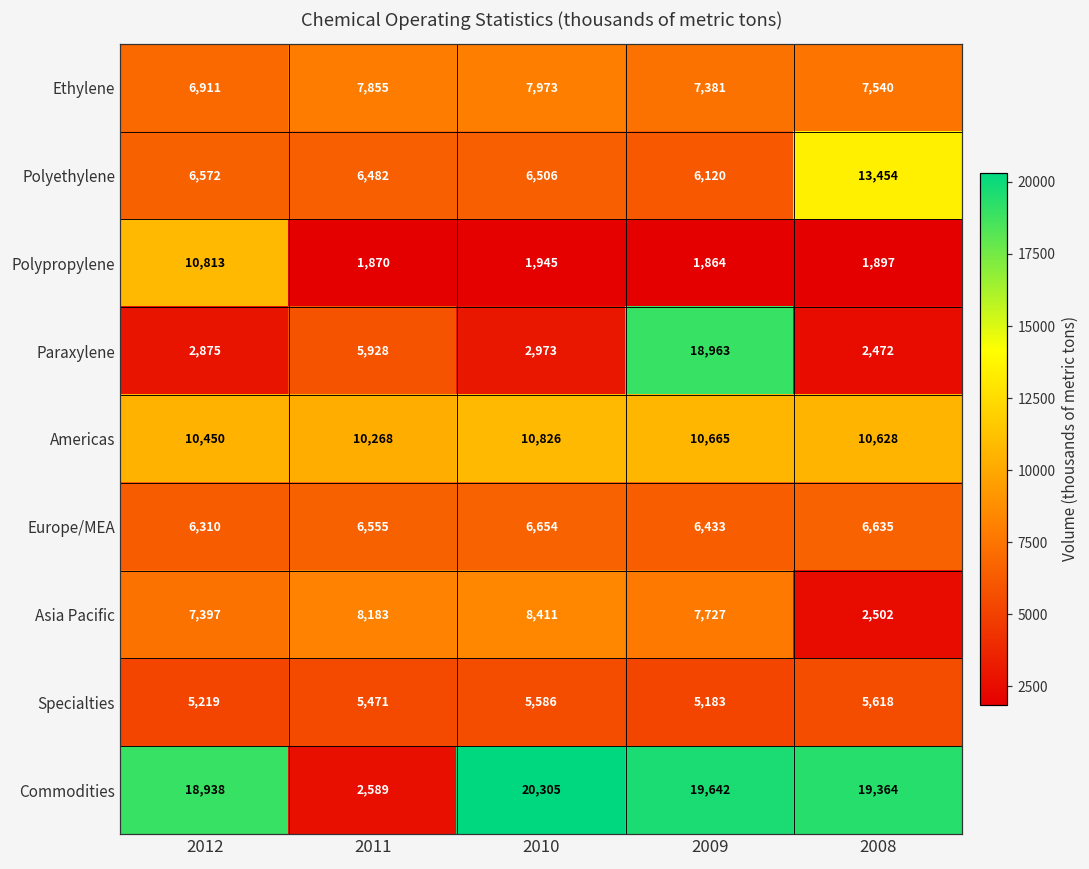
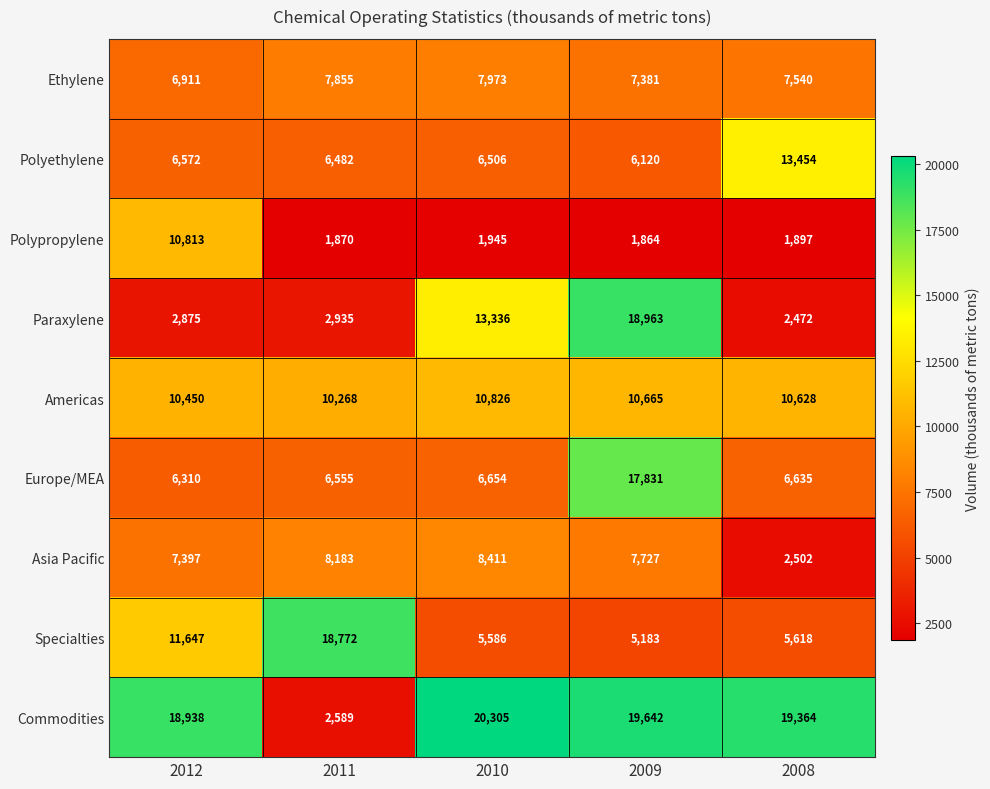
  {
    "Ethylene": {
      "2012": "6,911",
      "2011": "7,855",
      "2010": "7,973",
      "2009": "7,381",
      "2008": "7,540"
    },
    "Polyethylene": {
      "2012": "6,572",
      "2011": "6,482",
      "2010": "6,506",
      "2009": "6,120",
      "2008": "13,454"
    },
    "Polypropylene": {
      "2012": "10,813",
      "2011": "1,870",
      "2010": "1,945",
      "2009": "1,864",
      "2008": "1,897"
    },
    "Paraxylene": {
      "2012": "2,875",
-     "2011": "5,928",
-     "2010": "2,973",
+     "2011": "2,935",
+     "2010": "13,336",
      "2009": "18,963",
      "2008": "2,472"
    },
    "Americas": {
      "2012": "10,450",
      "2011": "10,268",
      "2010": "10,826",
      "2009": "10,665",
      "2008": "10,628"
    },
    "Europe/MEA": {
      "2012": "6,310",
      "2011": "6,555",
      "2010": "6,654",
-     "2009": "6,433",
+     "2009": "17,831",
      "2008": "6,635"
    },
    "Asia Pacific": {
      "2012": "7,397",
      "2011": "8,183",
      "2010": "8,411",
      "2009": "7,727",
      "2008": "2,502"
    },
    "Specialties": {
-     "2012": "5,219",
-     "2011": "5,471",
+     "2012": "11,647",
+     "2011": "18,772",
      "2010": "5,586",
      "2009": "5,183",
      "2008": "5,618"
    },
    "Commodities": {
      "2012": "18,938",
      "2011": "2,589",
      "2010": "20,305",
      "2009": "19,642",
      "2008": "19,364"
    }
  }
